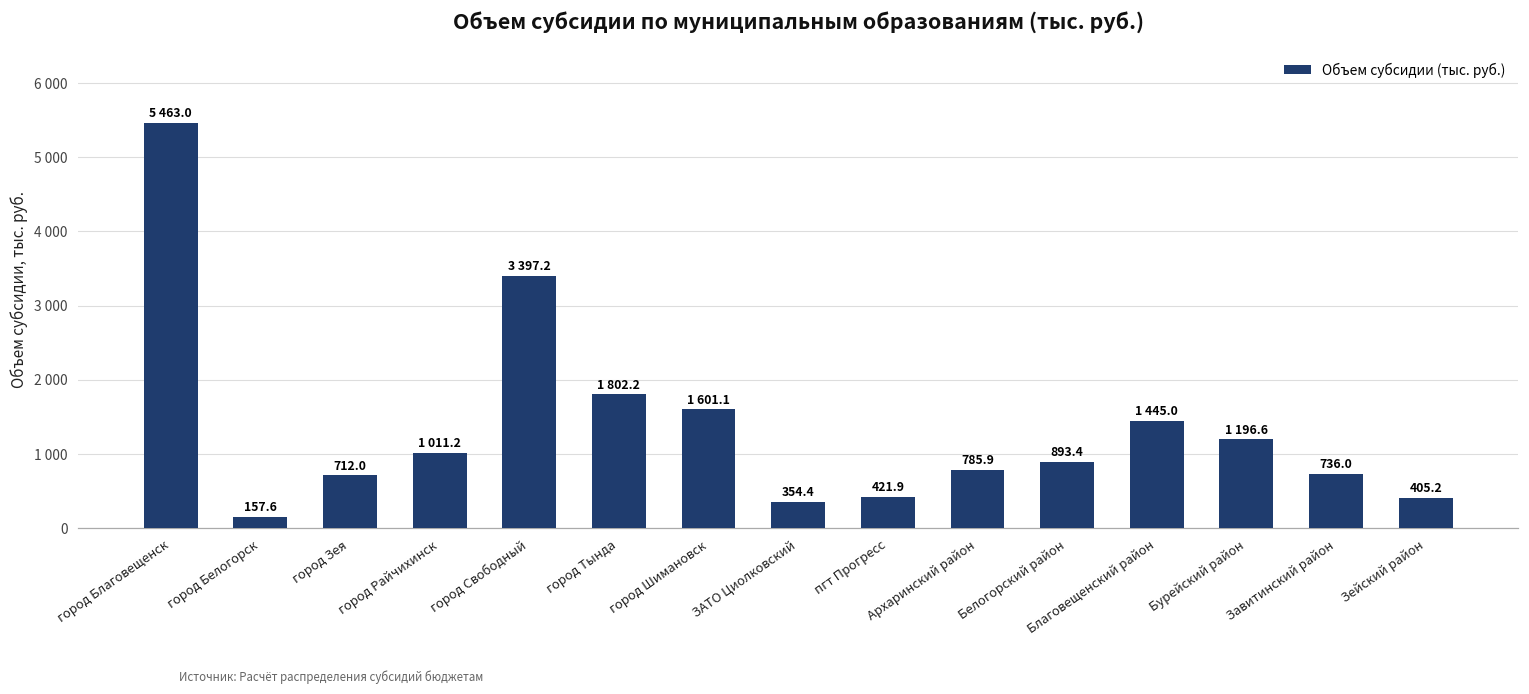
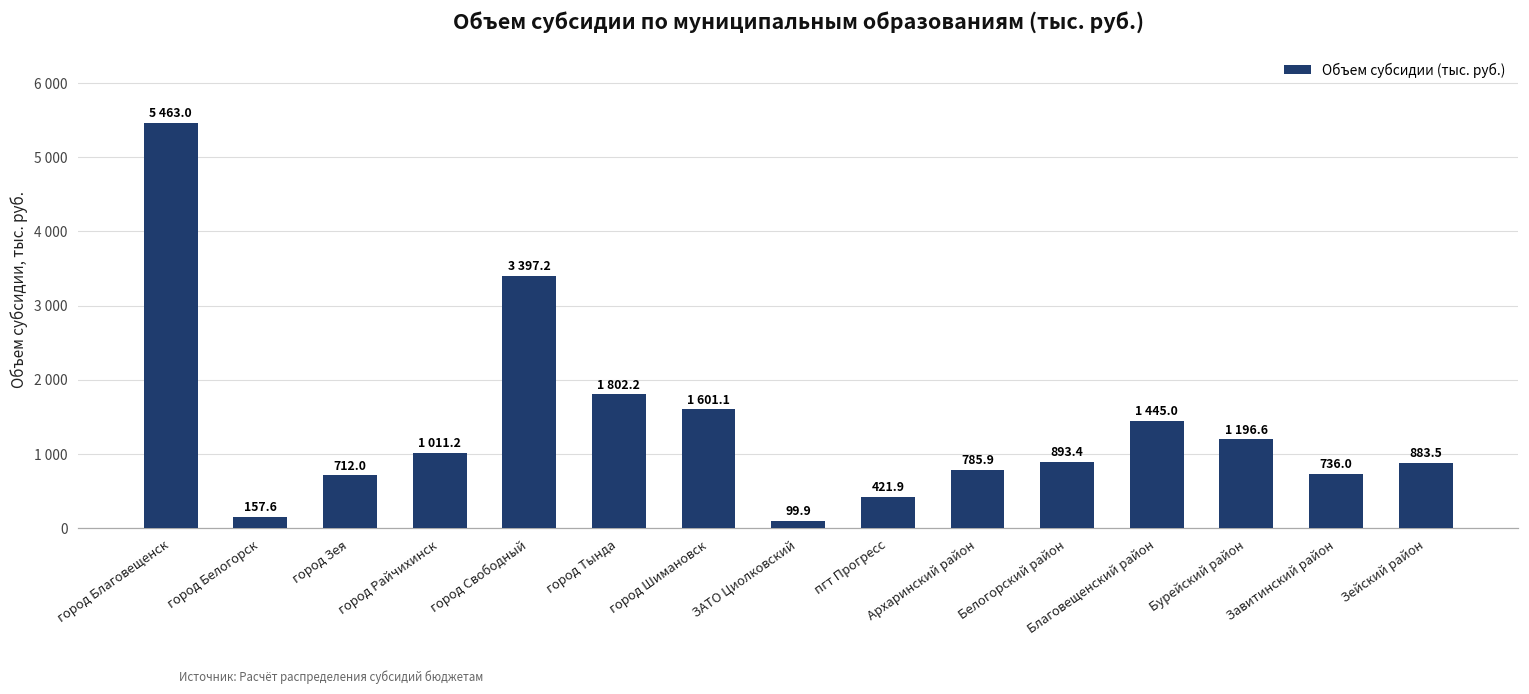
  {
    "город Белогорск": 157.6,
    "город Зея": 712.0,
-   "ЗАТО Циолковский": 354.4,
+   "ЗАТО Циолковский": 99.9,
    "пгт Прогресс": 421.9,
    "Архаринский район": 785.9,
    "Белогорский район": 893.4,
    "Завитинский район": 736.0,
-   "Зейский район": 405.2
+   "Зейский район": 883.5
  }
